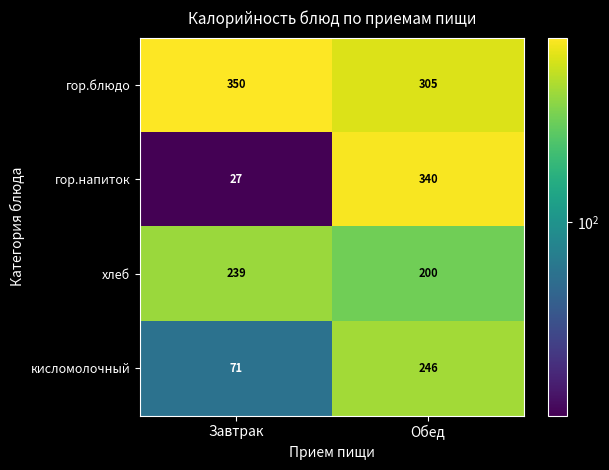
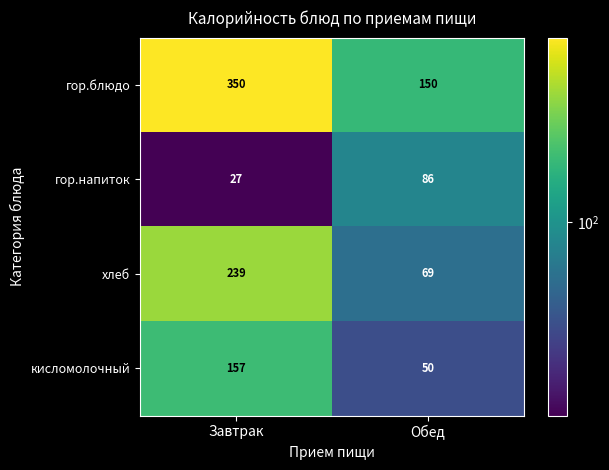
  {
    "гор.блюдо": {
      "Завтрак": 350,
-     "Обед": 305
+     "Обед": 150
    },
    "гор.напиток": {
      "Завтрак": 27,
-     "Обед": 340
+     "Обед": 86
    },
    "хлеб": {
      "Завтрак": 239,
-     "Обед": 200
+     "Обед": 69
    },
    "кисломолочный": {
-     "Завтрак": 71,
-     "Обед": 246
+     "Завтрак": 157,
+     "Обед": 50
    }
  }
